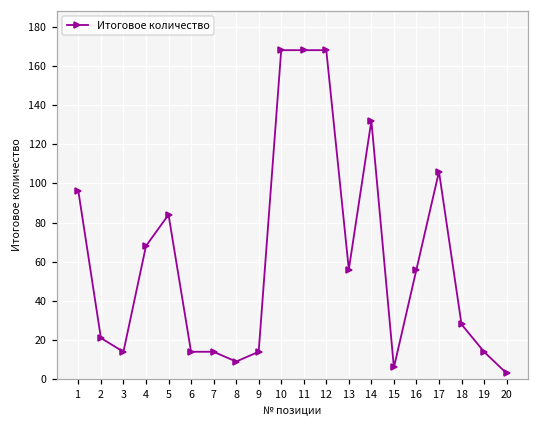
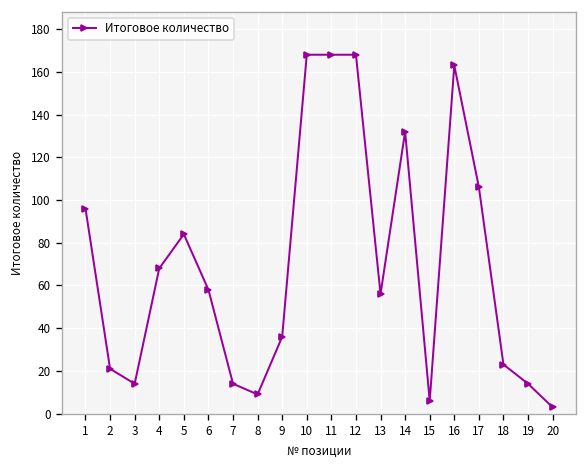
  {
    "1": 96,
    "2": 21,
    "3": 14,
    "4": 68,
    "5": 84,
-   "6": 14,
+   "6": 58,
    "7": 14,
    "8": 9,
-   "9": 14,
+   "9": 36,
    "10": 168,
    "11": 168,
    "12": 168,
    "13": 56,
    "14": 132,
    "15": 6,
-   "16": 56,
+   "16": 163,
    "17": 106,
-   "18": 28,
+   "18": 23,
    "19": 14,
    "20": 3
  }
